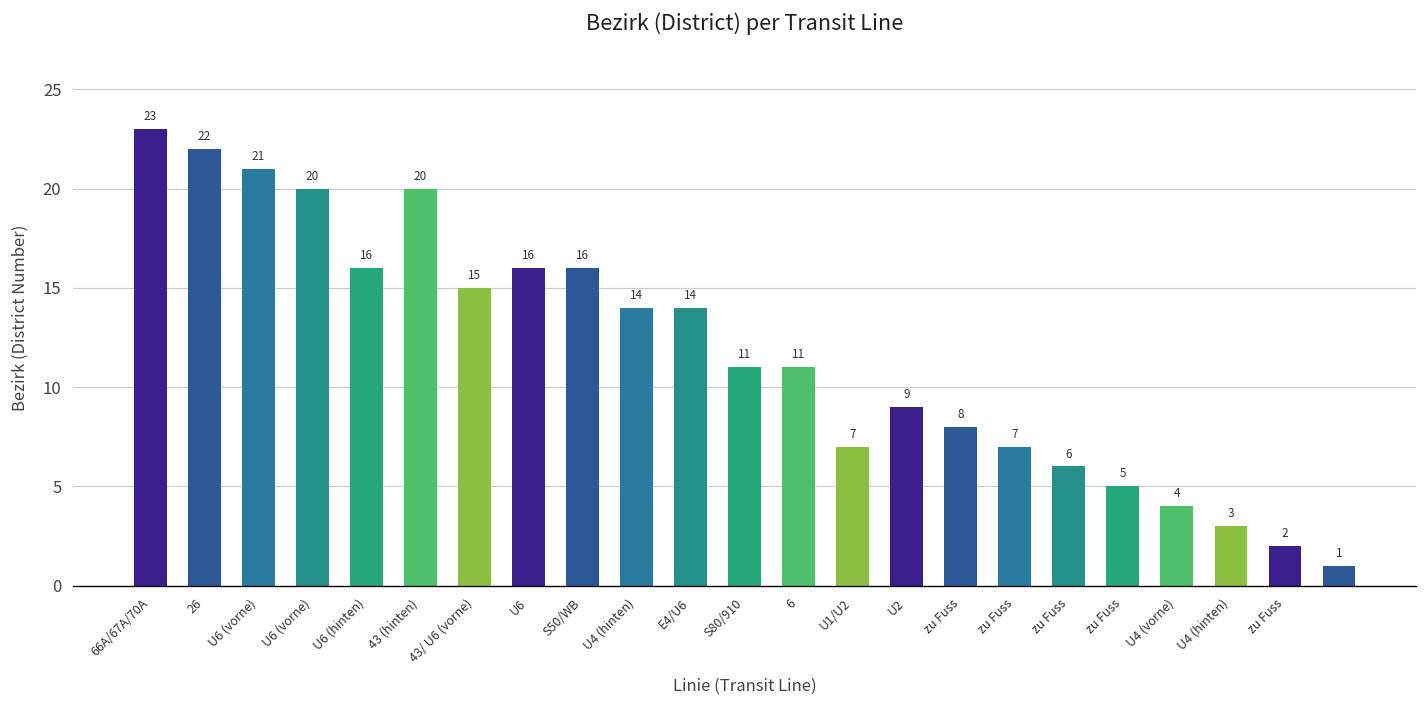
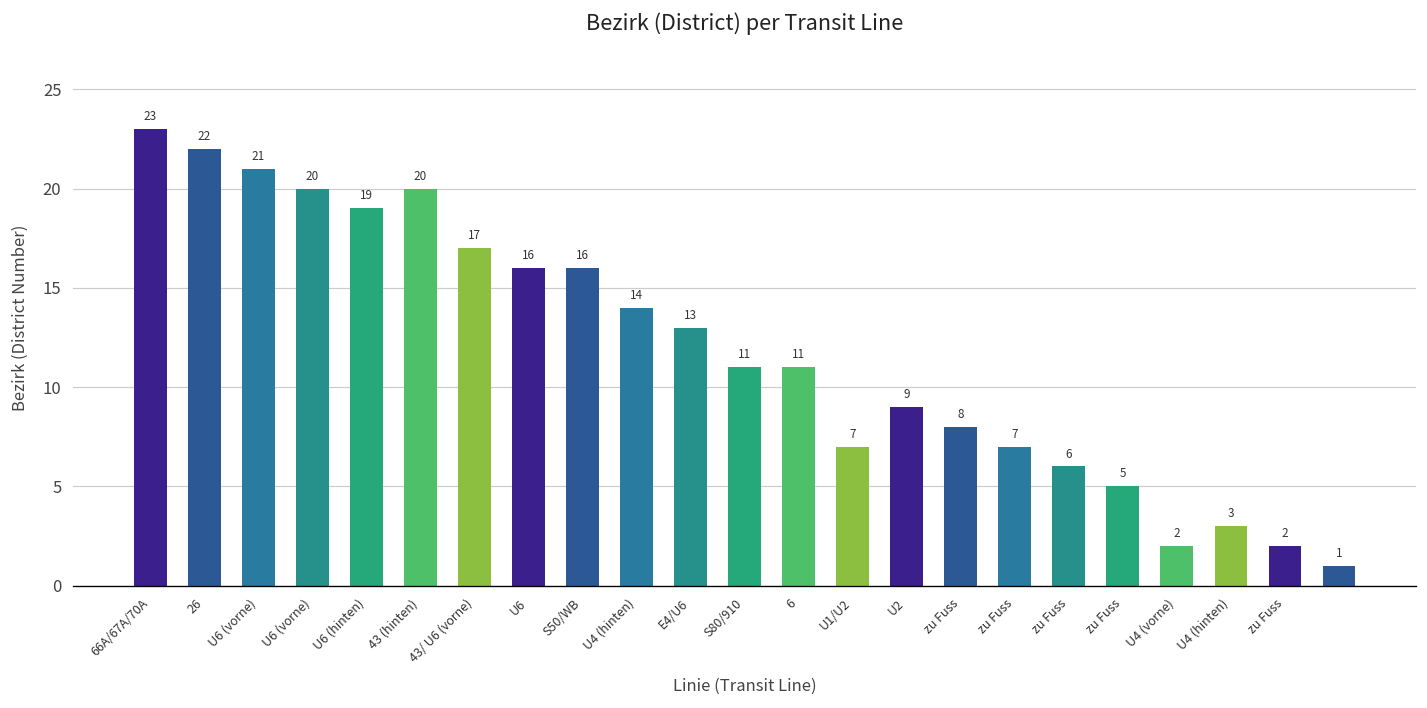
  {
    "66A/67A/70A": 23,
    "26": 22,
-   "U6 (hinten)": 16,
+   "U6 (hinten)": 19,
    "43 (hinten)": 20,
-   "43/ U6 (vorne)": 15,
+   "43/ U6 (vorne)": 17,
    "U6": 16,
    "S50/WB": 16,
-   "E4/U6": 14,
+   "E4/U6": 13,
    "S80/910": 11,
    "6": 11,
    "U1/U2": 7,
    "U2": 9,
-   "U4 (vorne)": 4
+   "U4 (vorne)": 2
  }
